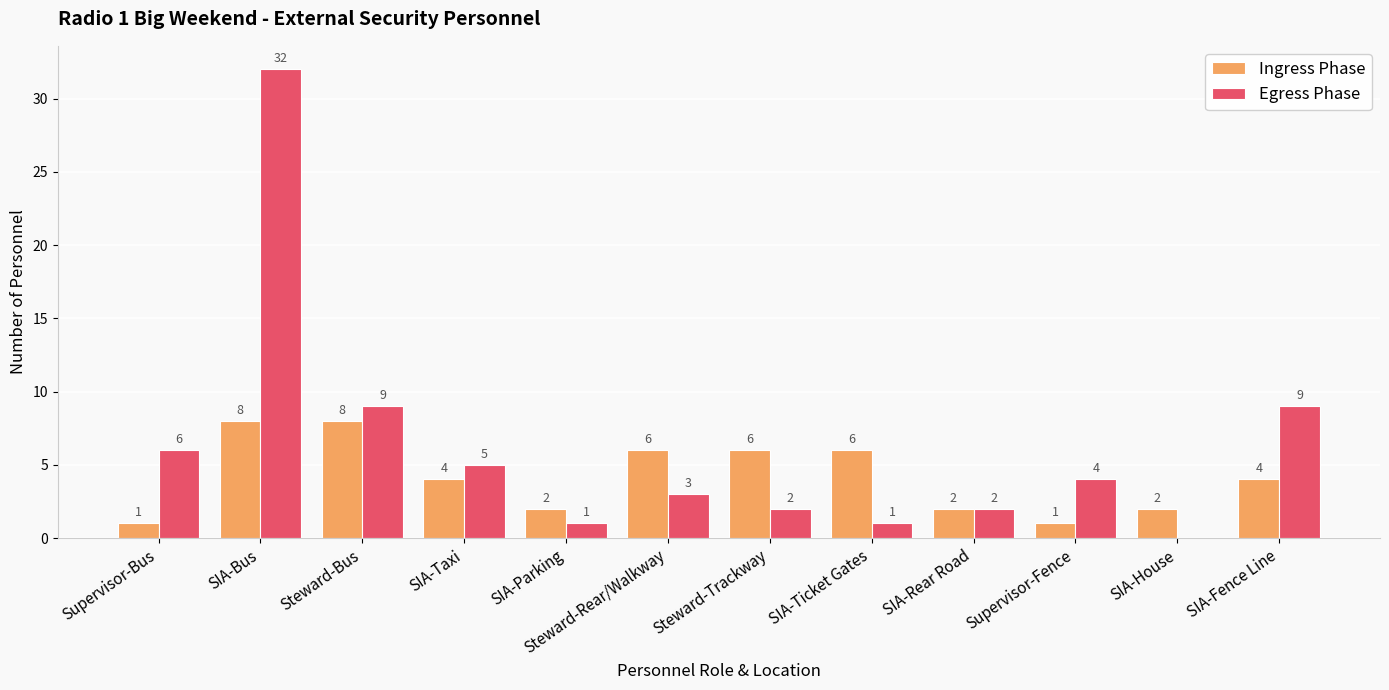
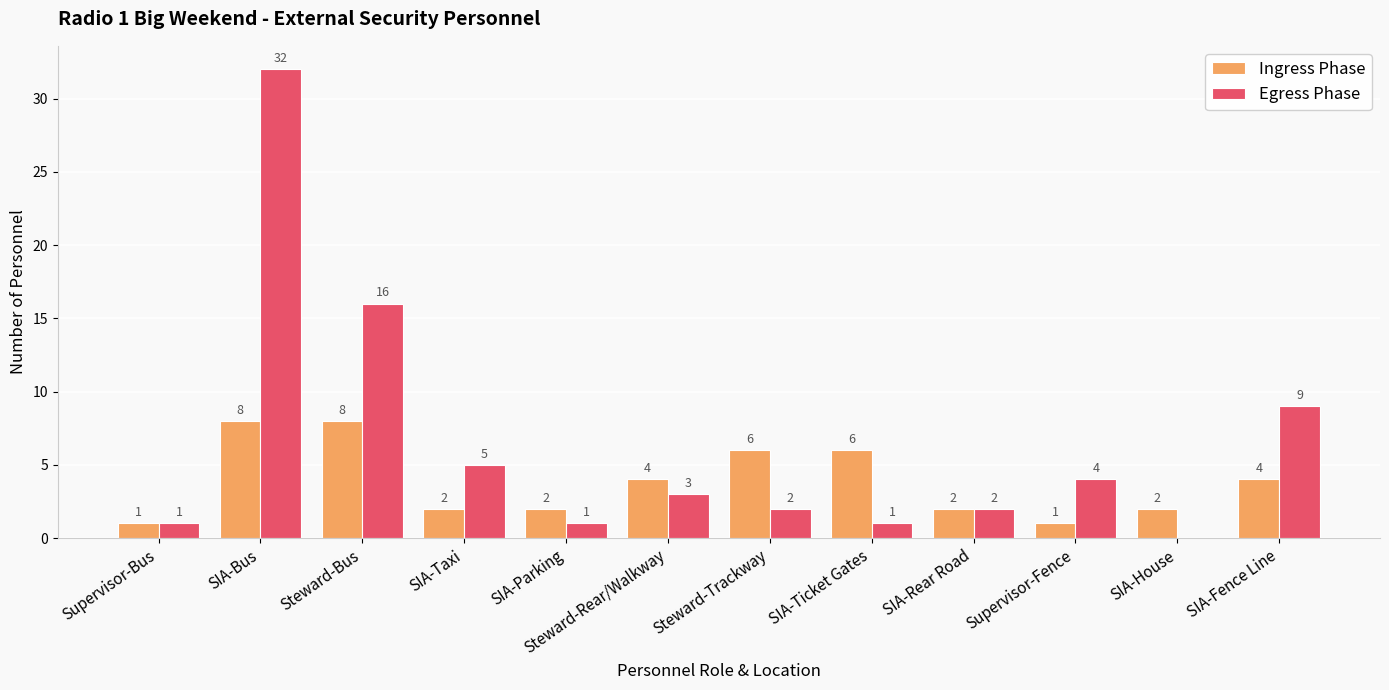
  {
    "Ingress Phase": {
      "Supervisor-Bus": 1,
      "SIA-Bus": 8,
      "Steward-Bus": 8,
-     "SIA-Taxi": 4,
+     "SIA-Taxi": 2,
      "SIA-Parking": 2,
-     "Steward-Rear/Walkway": 6,
+     "Steward-Rear/Walkway": 4,
      "Steward-Trackway": 6,
      "SIA-Ticket Gates": 6,
      "SIA-Rear Road": 2,
      "Supervisor-Fence": 1,
      "SIA-House": 2,
      "SIA-Fence Line": 4
    },
    "Egress Phase": {
-     "Supervisor-Bus": 6,
+     "Supervisor-Bus": 1,
      "SIA-Bus": 32,
-     "Steward-Bus": 9,
+     "Steward-Bus": 16,
      "SIA-Taxi": 5,
      "SIA-Parking": 1,
      "Steward-Rear/Walkway": 3,
      "Steward-Trackway": 2,
      "SIA-Ticket Gates": 1,
      "SIA-Rear Road": 2,
      "Supervisor-Fence": 4,
      "SIA-Fence Line": 9
    }
  }
